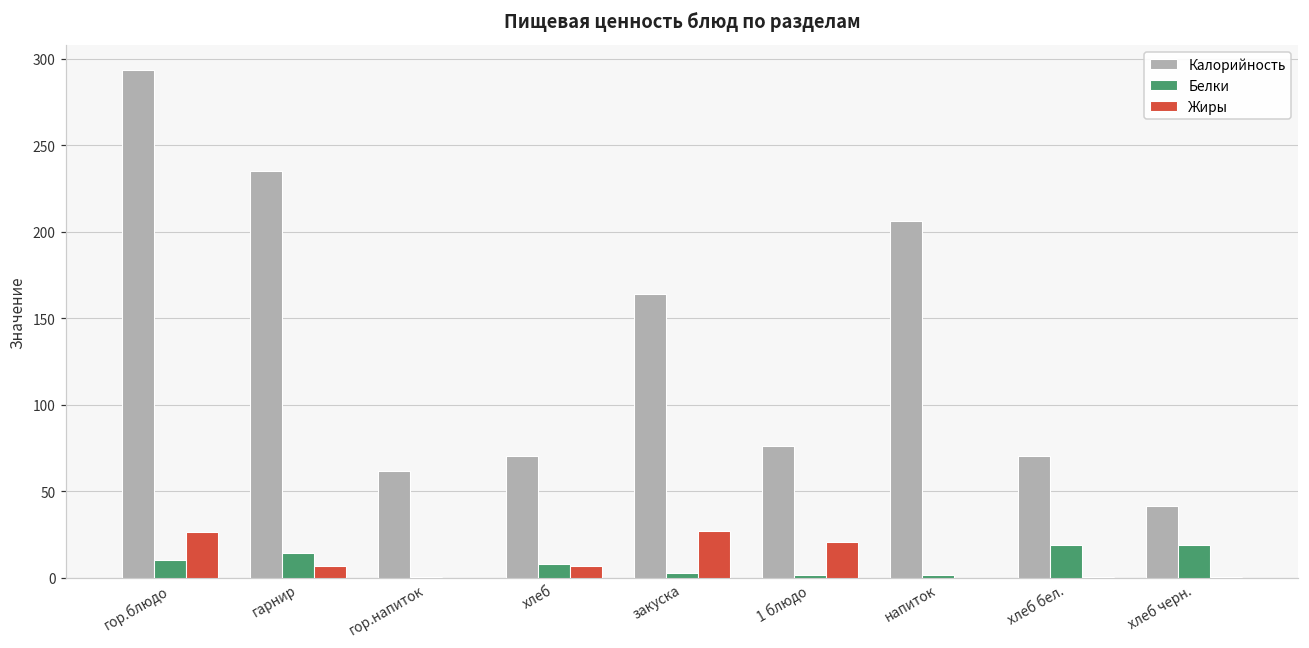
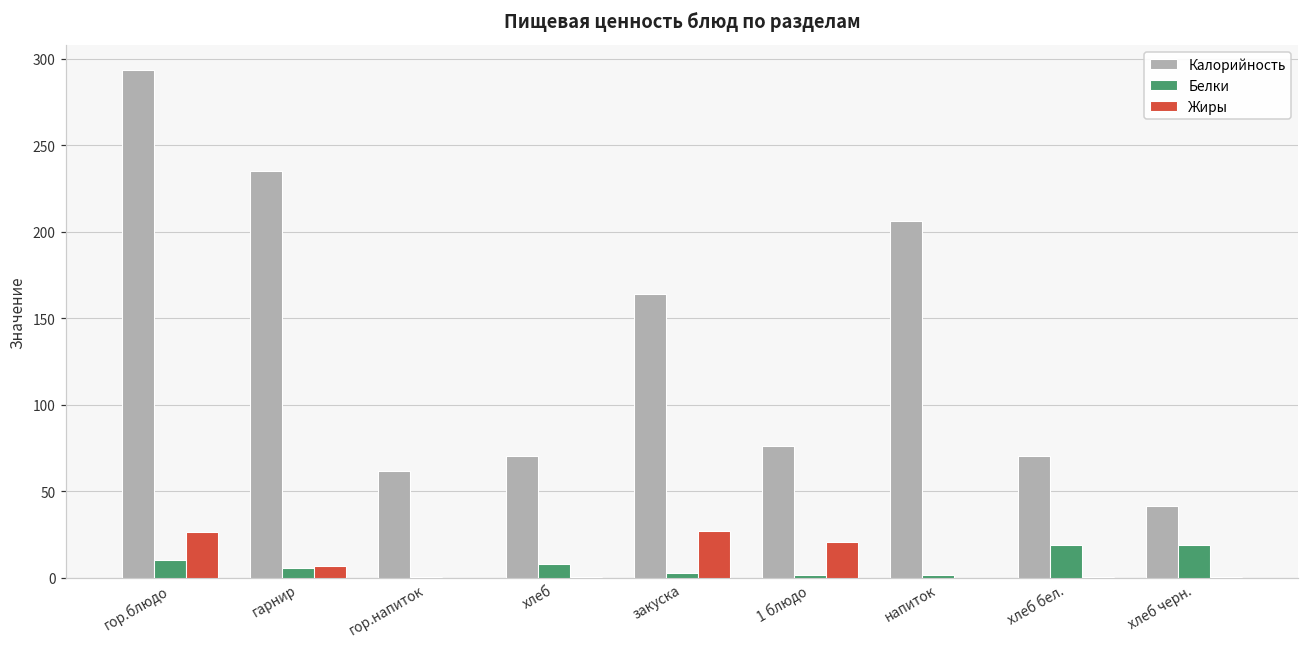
  {
    "Калорийность": {
      "гор.блюдо": 293,
      "гарнир": 235,
      "гор.напиток": 62,
      "хлеб": 71,
      "закуска": 164,
      "1 блюдо": 76,
      "напиток": 206,
      "хлеб бел.": 71,
      "хлеб черн.": 42
    },
    "Белки": {
      "гор.блюдо": 10,
-     "гарнир": 14,
+     "гарнир": 6,
      "хлеб": 8,
      "закуска": 2,
      "хлеб бел.": 19,
      "хлеб черн.": 19
    },
    "Жиры": {
      "гор.блюдо": 26,
      "гарнир": 7,
-     "хлеб": 7,
+     "хлеб": 0,
      "закуска": 27,
      "1 блюдо": 21,
      "напиток": 0
    }
  }
